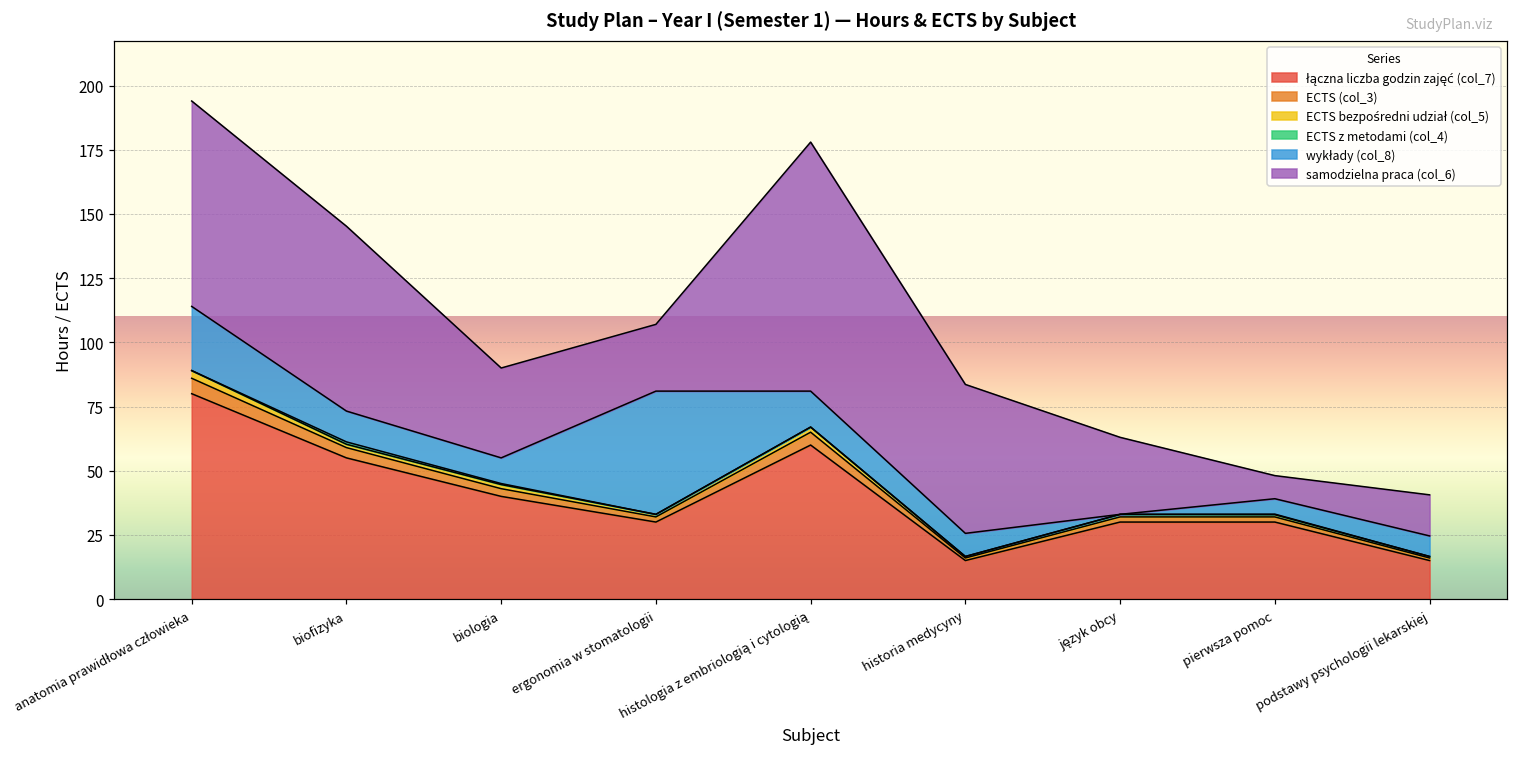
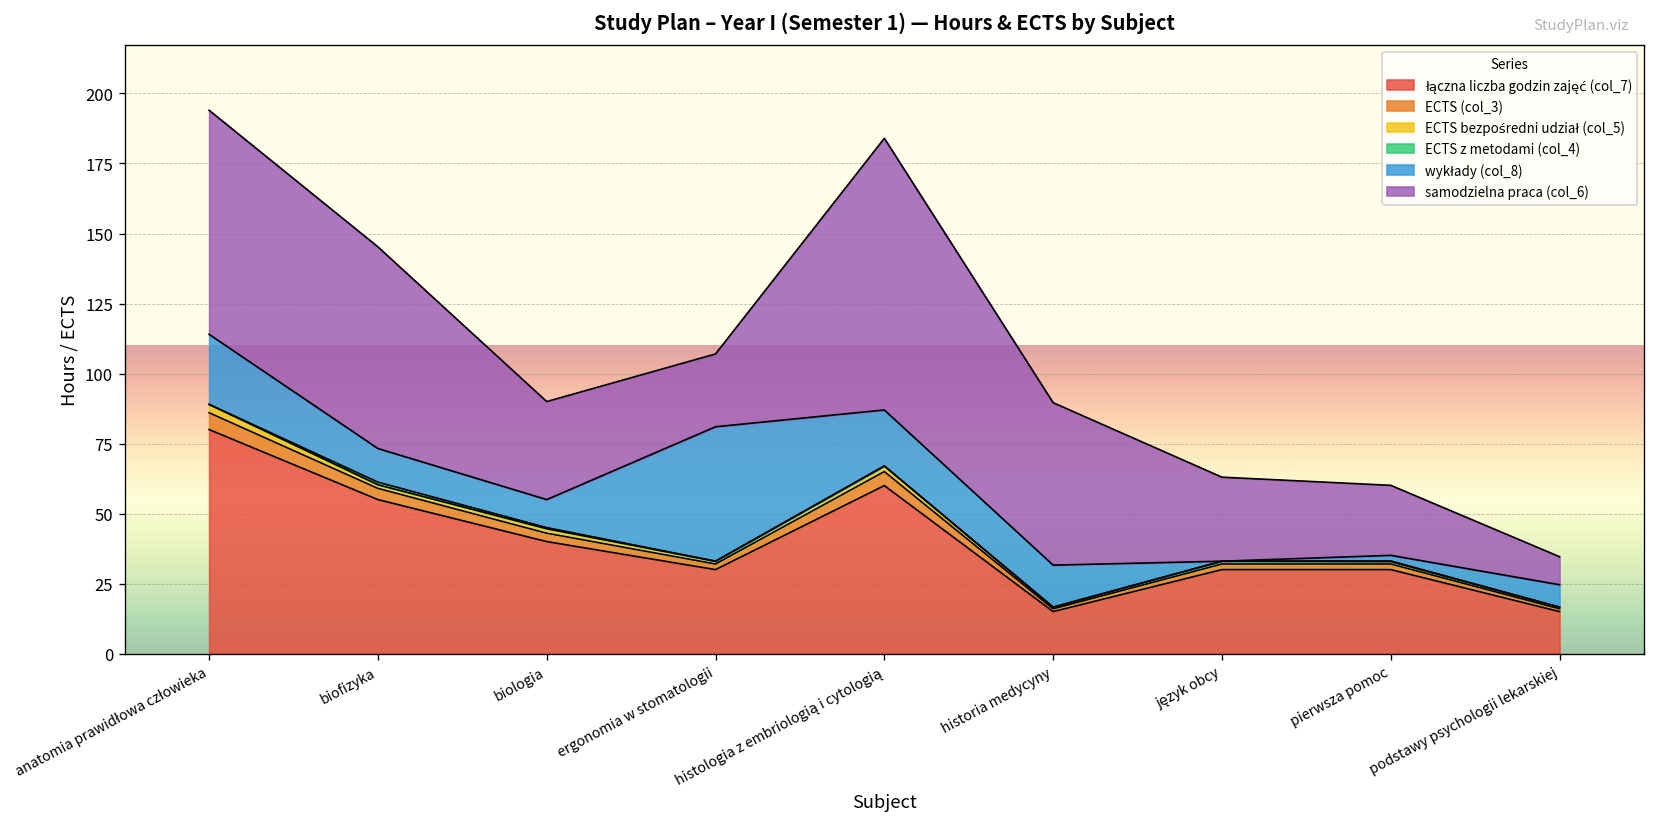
  {
    "wykłady (col_8)": {
      "anatomia prawidłowa człowieka": 25,
      "biofizyka": 12,
      "biologia": 10,
      "ergonomia w stomatologii": 48,
-     "histologia z embriologią i cytologią": 14,
-     "historia medycyny": 9,
-     "pierwsza pomoc": 6,
+     "histologia z embriologią i cytologią": 20,
+     "historia medycyny": 15,
+     "pierwsza pomoc": 2,
      "podstawy psychologii lekarskiej": 8
    },
    "samodzielna praca (col_6)": {
      "anatomia prawidłowa człowieka": 80,
      "biofizyka": 72,
      "biologia": 35,
      "ergonomia w stomatologii": 26,
      "histologia z embriologią i cytologią": 97,
      "historia medycyny": 58,
      "język obcy": 30,
-     "pierwsza pomoc": 9,
-     "podstawy psychologii lekarskiej": 16
+     "pierwsza pomoc": 25,
+     "podstawy psychologii lekarskiej": 10
    }
  }
